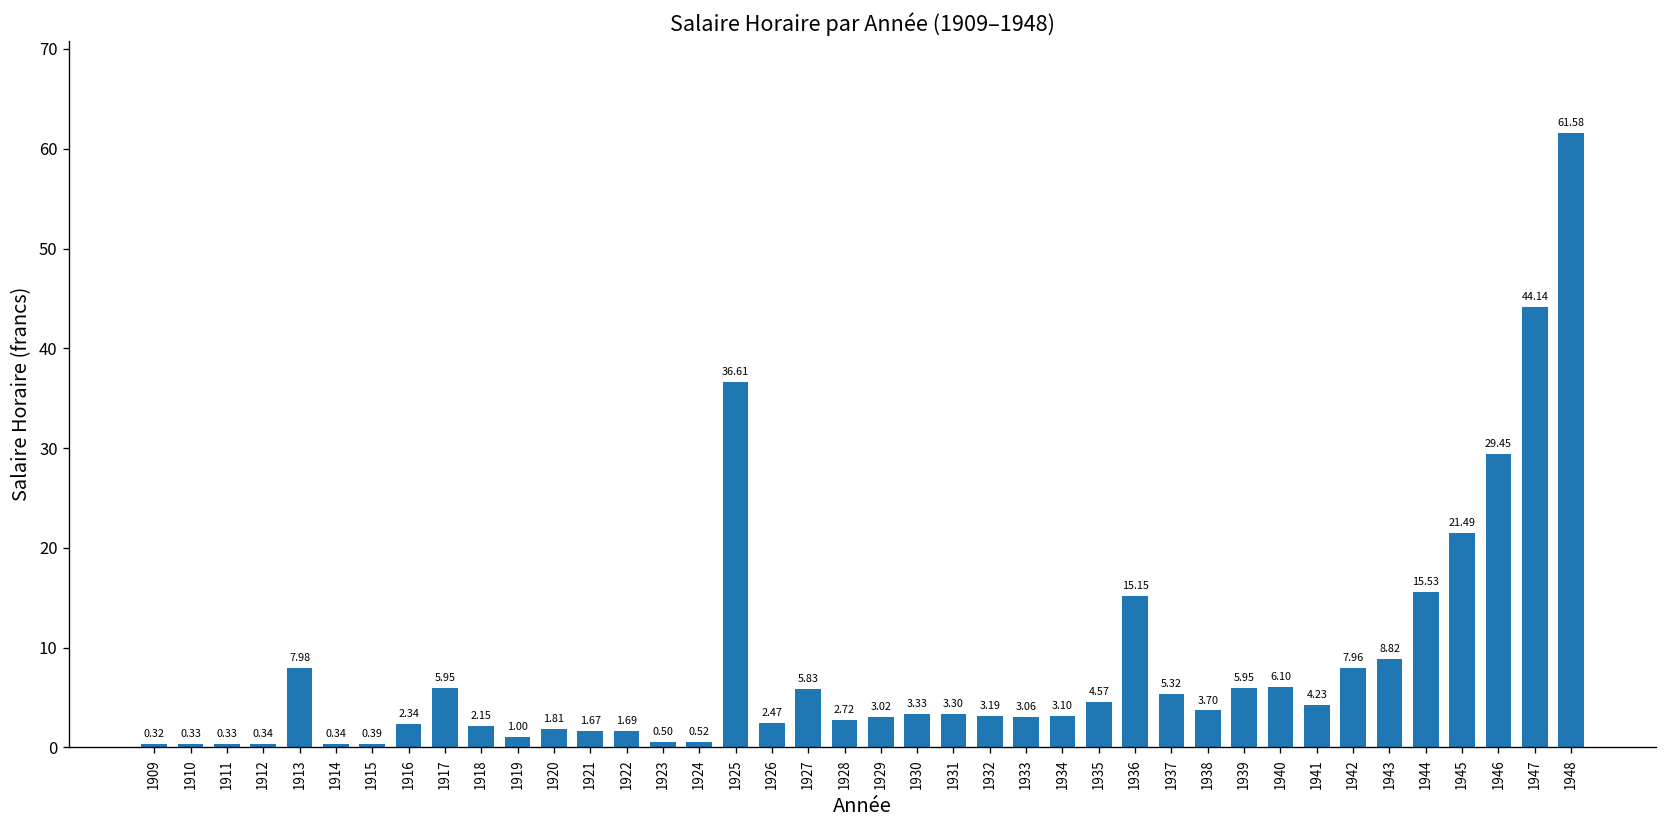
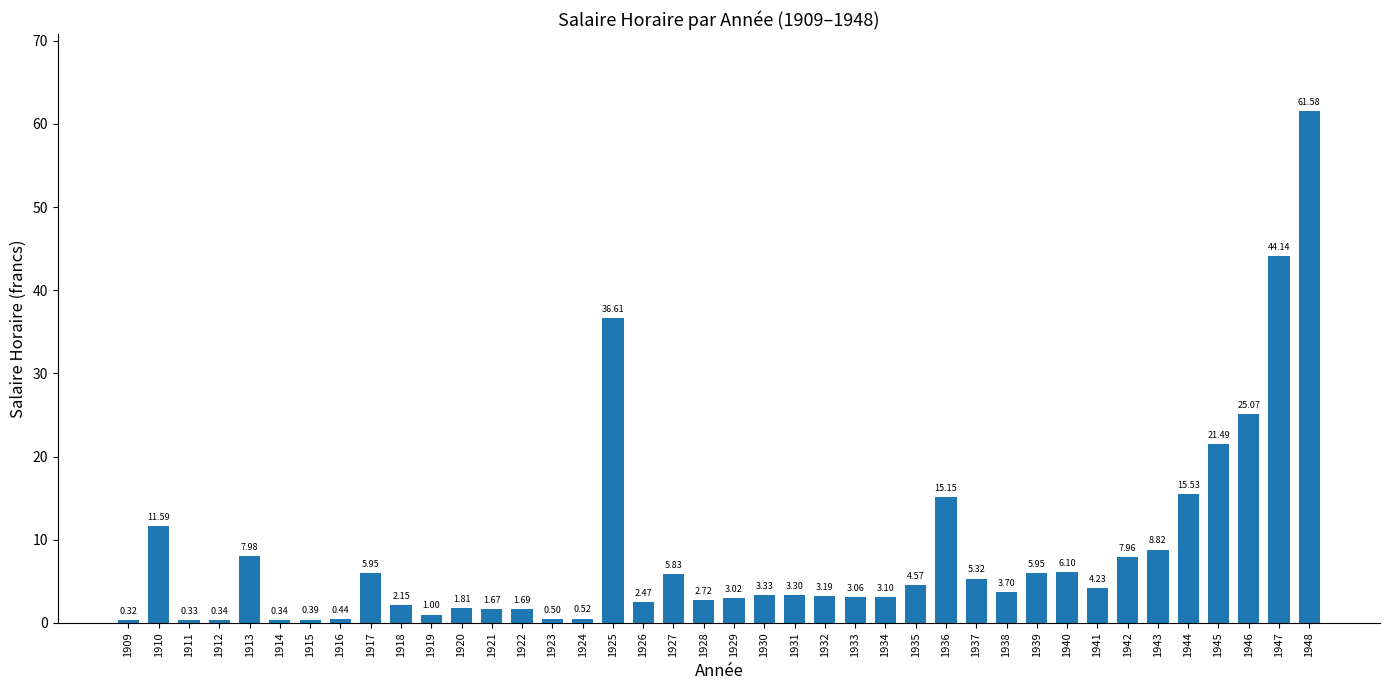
  {
    "1909": 0.32,
-   "1910": 0.33,
+   "1910": 11.59,
    "1911": 0.33,
    "1912": 0.34,
    "1913": 7.98,
    "1914": 0.34,
    "1915": 0.39,
-   "1916": 2.34,
+   "1916": 0.44,
    "1917": 5.95,
    "1918": 2.15,
    "1919": 1.00,
    "1920": 1.81,
    "1921": 1.67,
    "1922": 1.69,
    "1923": 0.50,
    "1924": 0.52,
    "1925": 36.61,
    "1926": 2.47,
    "1927": 5.83,
    "1928": 2.72,
    "1929": 3.02,
    "1930": 3.33,
    "1931": 3.30,
    "1932": 3.19,
    "1933": 3.06,
    "1934": 3.10,
    "1935": 4.57,
    "1936": 15.15,
    "1937": 5.32,
    "1938": 3.70,
    "1939": 5.95,
    "1940": 6.10,
    "1941": 4.23,
    "1942": 7.96,
    "1943": 8.82,
    "1944": 15.53,
    "1945": 21.49,
-   "1946": 29.45,
+   "1946": 25.07,
    "1947": 44.14,
    "1948": 61.58
  }
